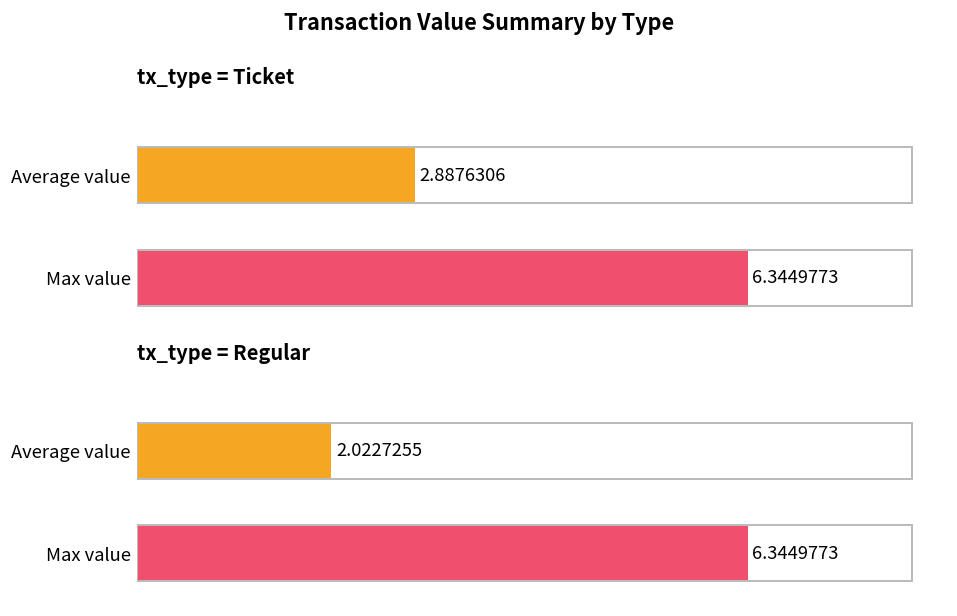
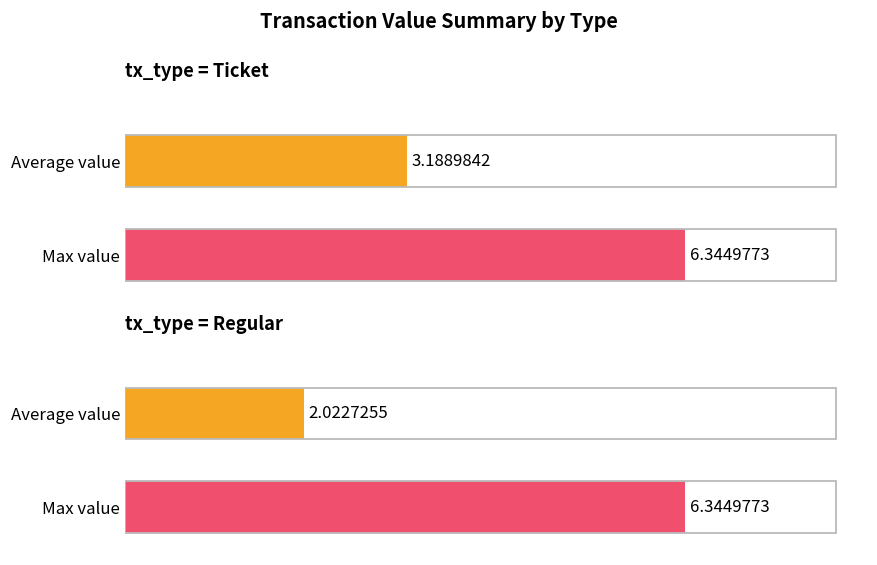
  {
    "tx_type = Ticket": {
-     "Average value": 2.8876306,
+     "Average value": 3.1889842,
      "Max value": 6.3449773
    },
    "tx_type = Regular": {
      "Average value": 2.0227255,
      "Max value": 6.3449773
    }
  }
